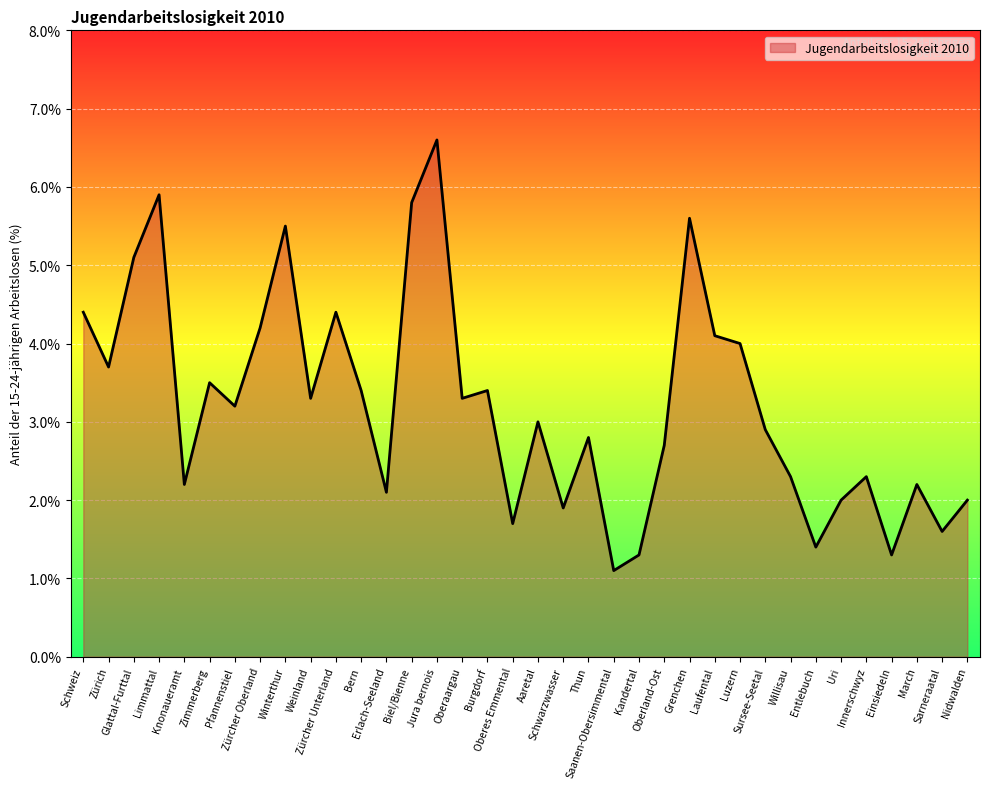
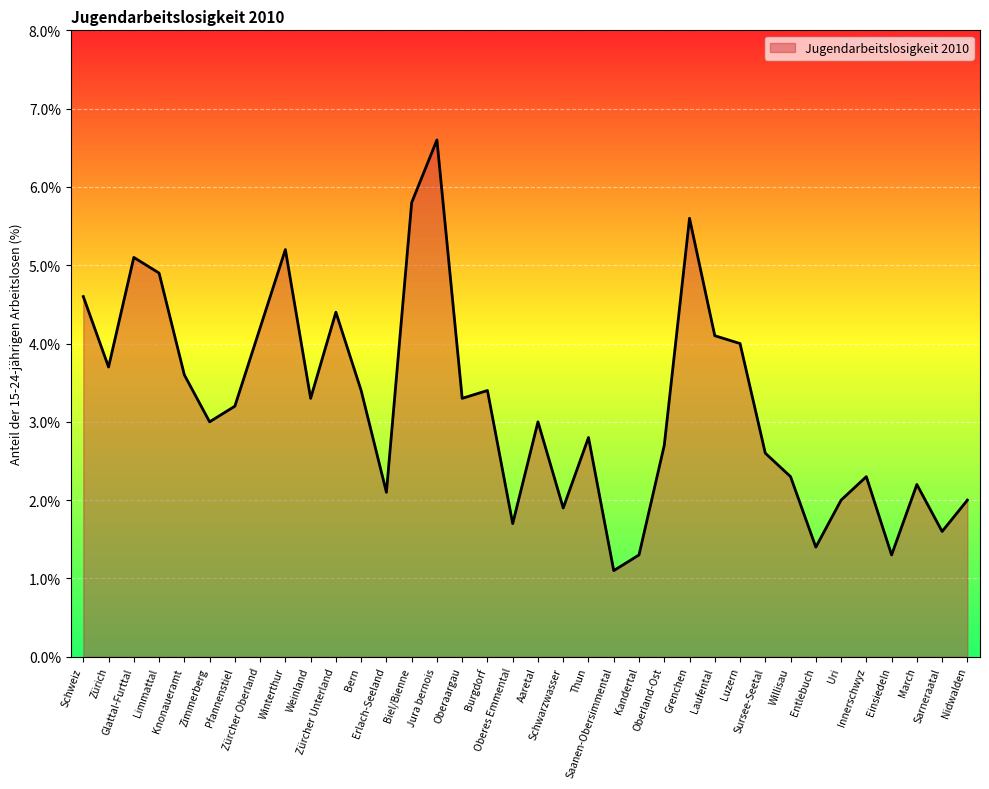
  {
-   "Schweiz": "4.4%",
+   "Schweiz": "4.6%",
    "Zürich": "3.7%",
    "Glattal-Furttal": "5.1%",
-   "Limmattal": "5.9%",
-   "Knonaueramt": "2.2%",
-   "Zimmerberg": "3.5%",
+   "Limmattal": "4.9%",
+   "Knonaueramt": "3.6%",
+   "Zimmerberg": "3.0%",
    "Pfannenstiel": "3.2%",
    "Zürcher Oberland": "4.2%",
-   "Winterthur": "5.5%",
+   "Winterthur": "5.2%",
    "Weinland": "3.3%",
    "Zürcher Unterland": "4.4%",
    "Bern": "3.4%",
    "Erlach-Seeland": "2.1%",
    "Biel/Bienne": "5.8%",
    "Jura bernois": "6.6%",
    "Oberaargau": "3.3%",
    "Burgdorf": "3.4%",
    "Oberes Emmental": "1.7%",
    "Aaretal": "3.0%",
    "Schwarzwasser": "1.9%",
    "Thun": "2.8%",
    "Saanen-Obersimmental": "1.1%",
    "Kandertal": "1.3%",
    "Oberland-Ost": "2.7%",
    "Grenchen": "5.6%",
    "Laufental": "4.1%",
    "Luzern": "4.0%",
-   "Sursee-Seetal": "2.9%",
+   "Sursee-Seetal": "2.6%",
    "Willisau": "2.3%",
    "Entlebuch": "1.4%",
    "Uri": "2.0%",
    "Innerschwyz": "2.3%",
    "Einsiedeln": "1.3%",
    "March": "2.2%",
    "Sarneraatal": "1.6%",
    "Nidwalden": "2.0%"
  }
